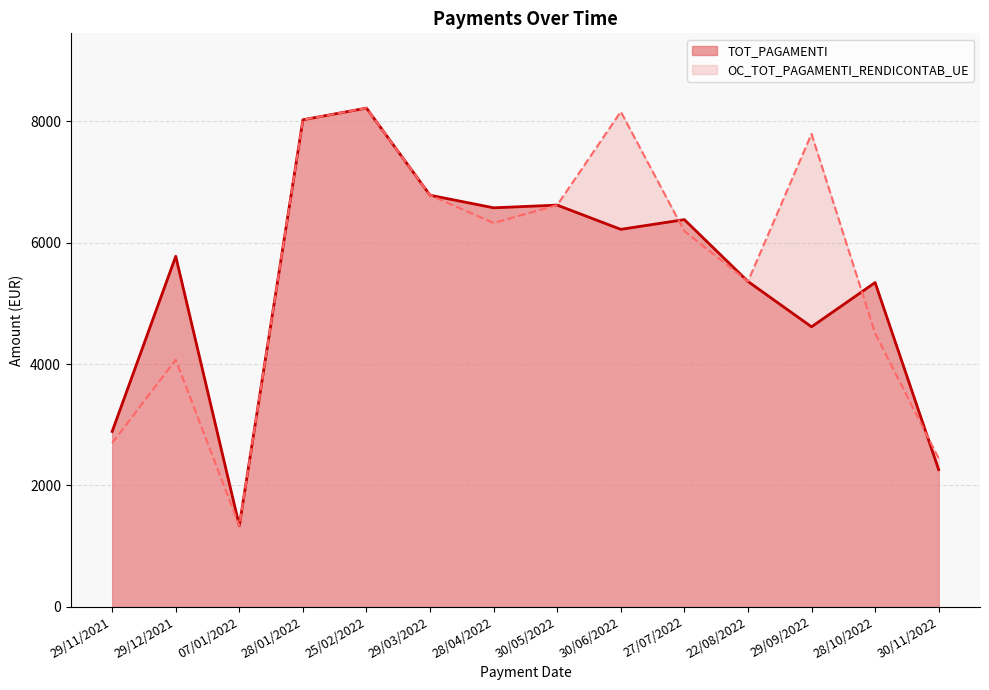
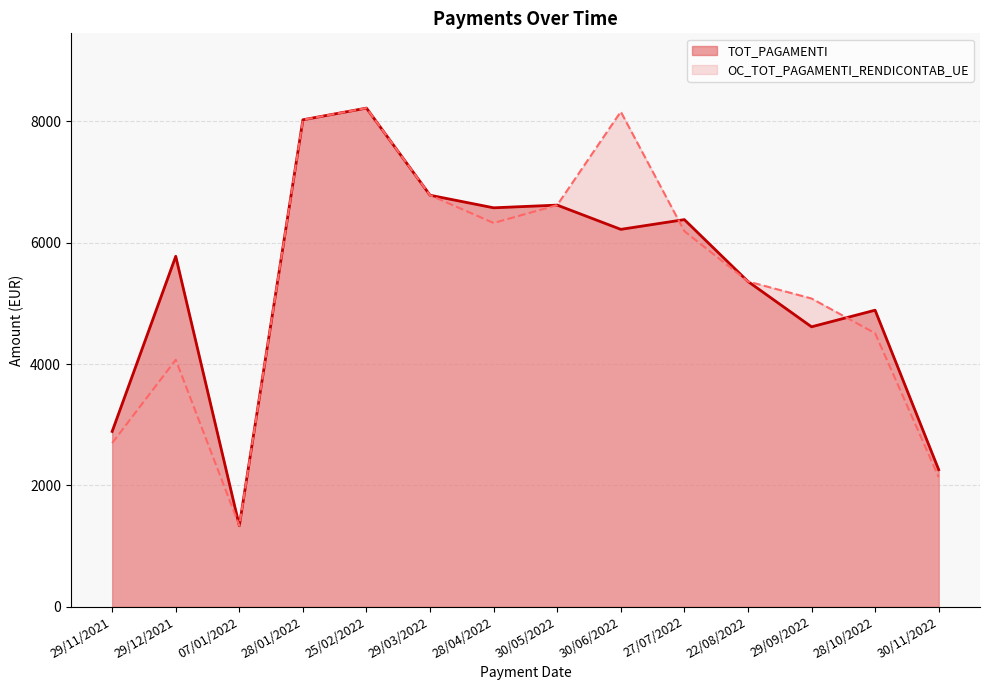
  {
    "TOT_PAGAMENTI": {
      "29/11/2021": 2900,
      "29/12/2021": 5800,
      "28/04/2022": 6600,
      "30/06/2022": 6200,
      "27/07/2022": 6400,
      "29/09/2022": 4600,
-     "28/10/2022": 5300,
+     "28/10/2022": 4900,
      "30/11/2022": 2300
    },
    "OC_TOT_PAGAMENTI_RENDICONTAB_UE": {
      "29/11/2021": 2700,
      "29/12/2021": 4100,
      "28/04/2022": 6300,
      "30/06/2022": 8200,
      "27/07/2022": 6200,
-     "29/09/2022": 7800,
+     "29/09/2022": 5100,
      "28/10/2022": 4500,
-     "30/11/2022": 2400
+     "30/11/2022": 2100
    }
  }
